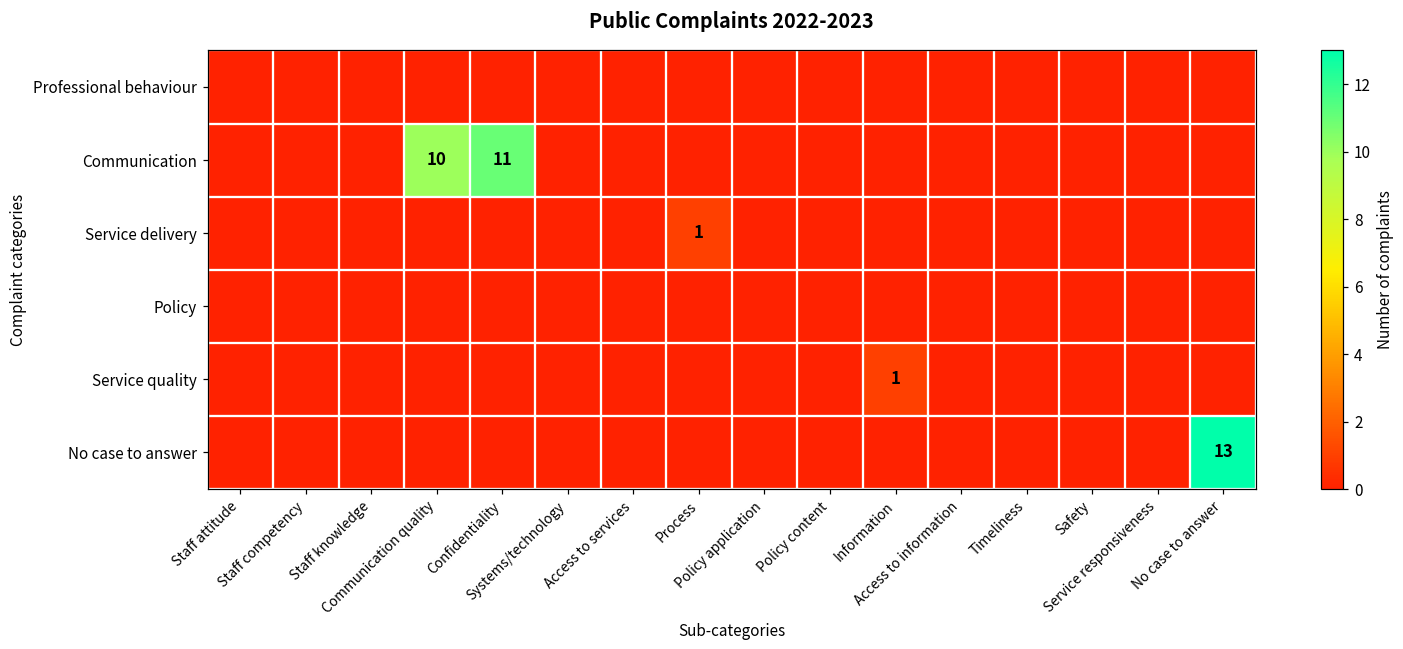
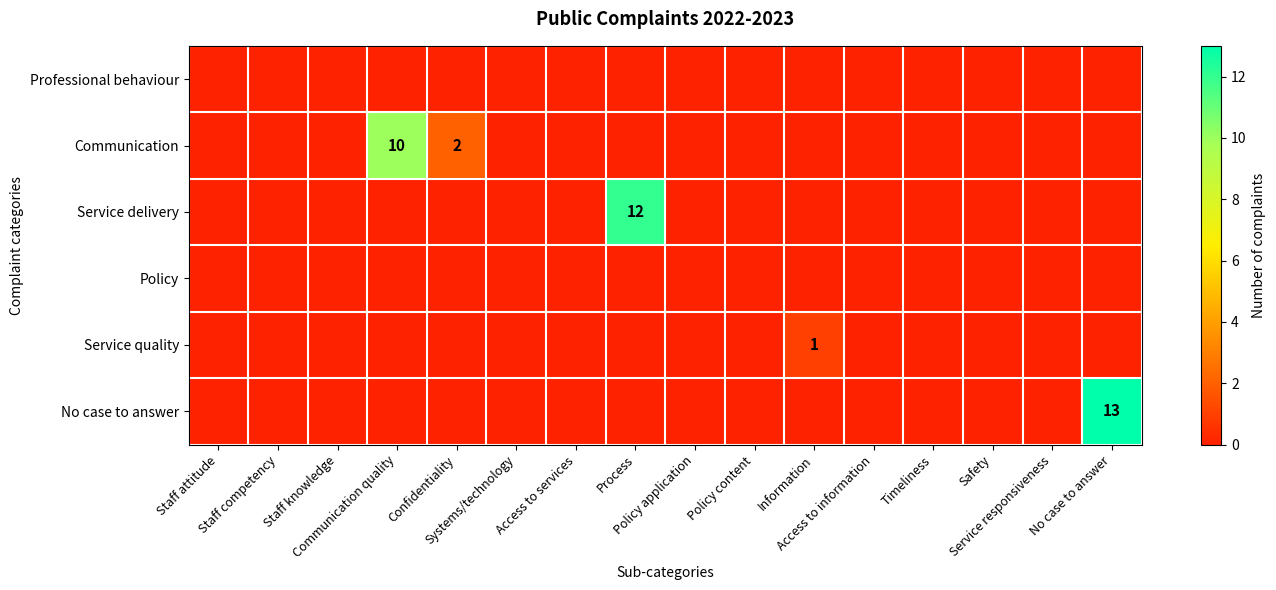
  {
    "Communication": {
      "Communication quality": 10,
-     "Confidentiality": 11
+     "Confidentiality": 2
    },
    "Service delivery": {
-     "Process": 1
+     "Process": 12
    },
    "Service quality": {
      "Information": 1
    },
    "No case to answer": {
      "No case to answer": 13
    }
  }
